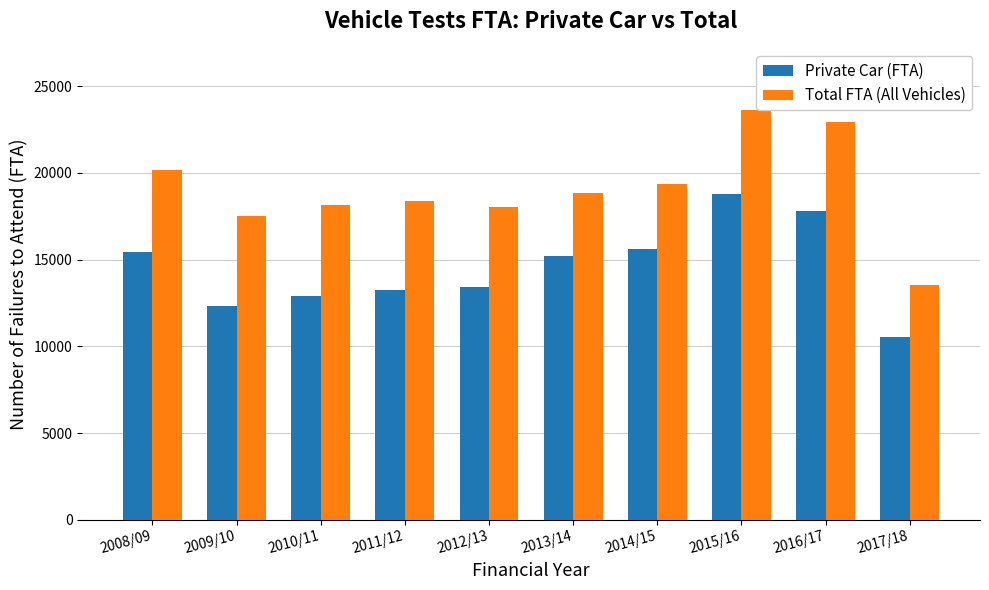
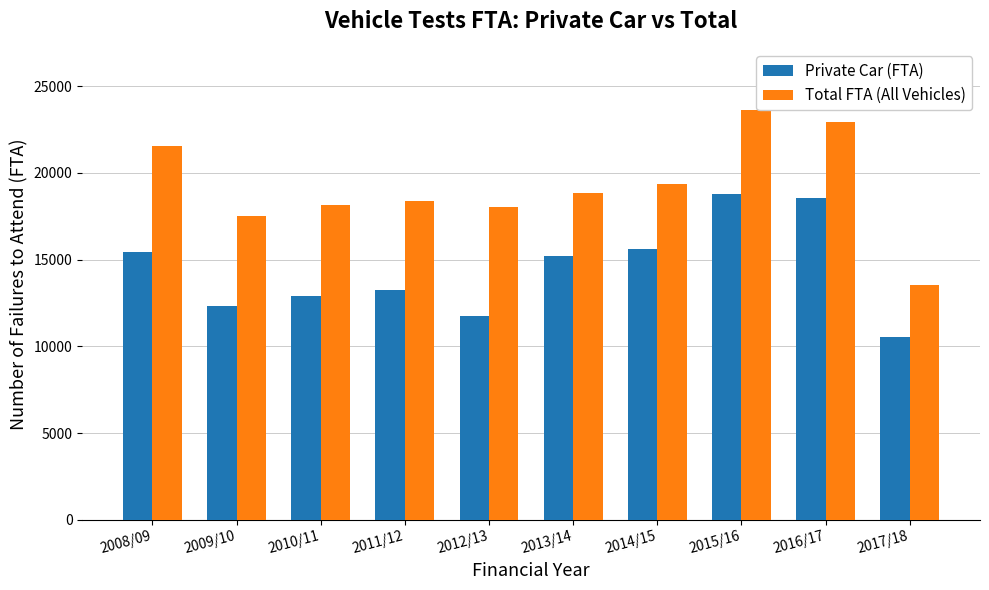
  {
    "Private Car (FTA)": {
      "2008/09": 15400,
      "2009/10": 12300,
      "2010/11": 12900,
      "2011/12": 13200,
-     "2012/13": 13400,
+     "2012/13": 11700,
      "2013/14": 15200,
      "2014/15": 15600,
      "2015/16": 18800,
-     "2016/17": 17800,
+     "2016/17": 18500,
      "2017/18": 10500
    },
    "Total FTA (All Vehicles)": {
-     "2008/09": 20200,
+     "2008/09": 21500,
      "2009/10": 17500,
      "2010/11": 18100,
      "2011/12": 18400,
      "2012/13": 18000,
      "2013/14": 18900,
      "2014/15": 19400,
      "2015/16": 23600,
      "2016/17": 22900,
      "2017/18": 13500
    }
  }
